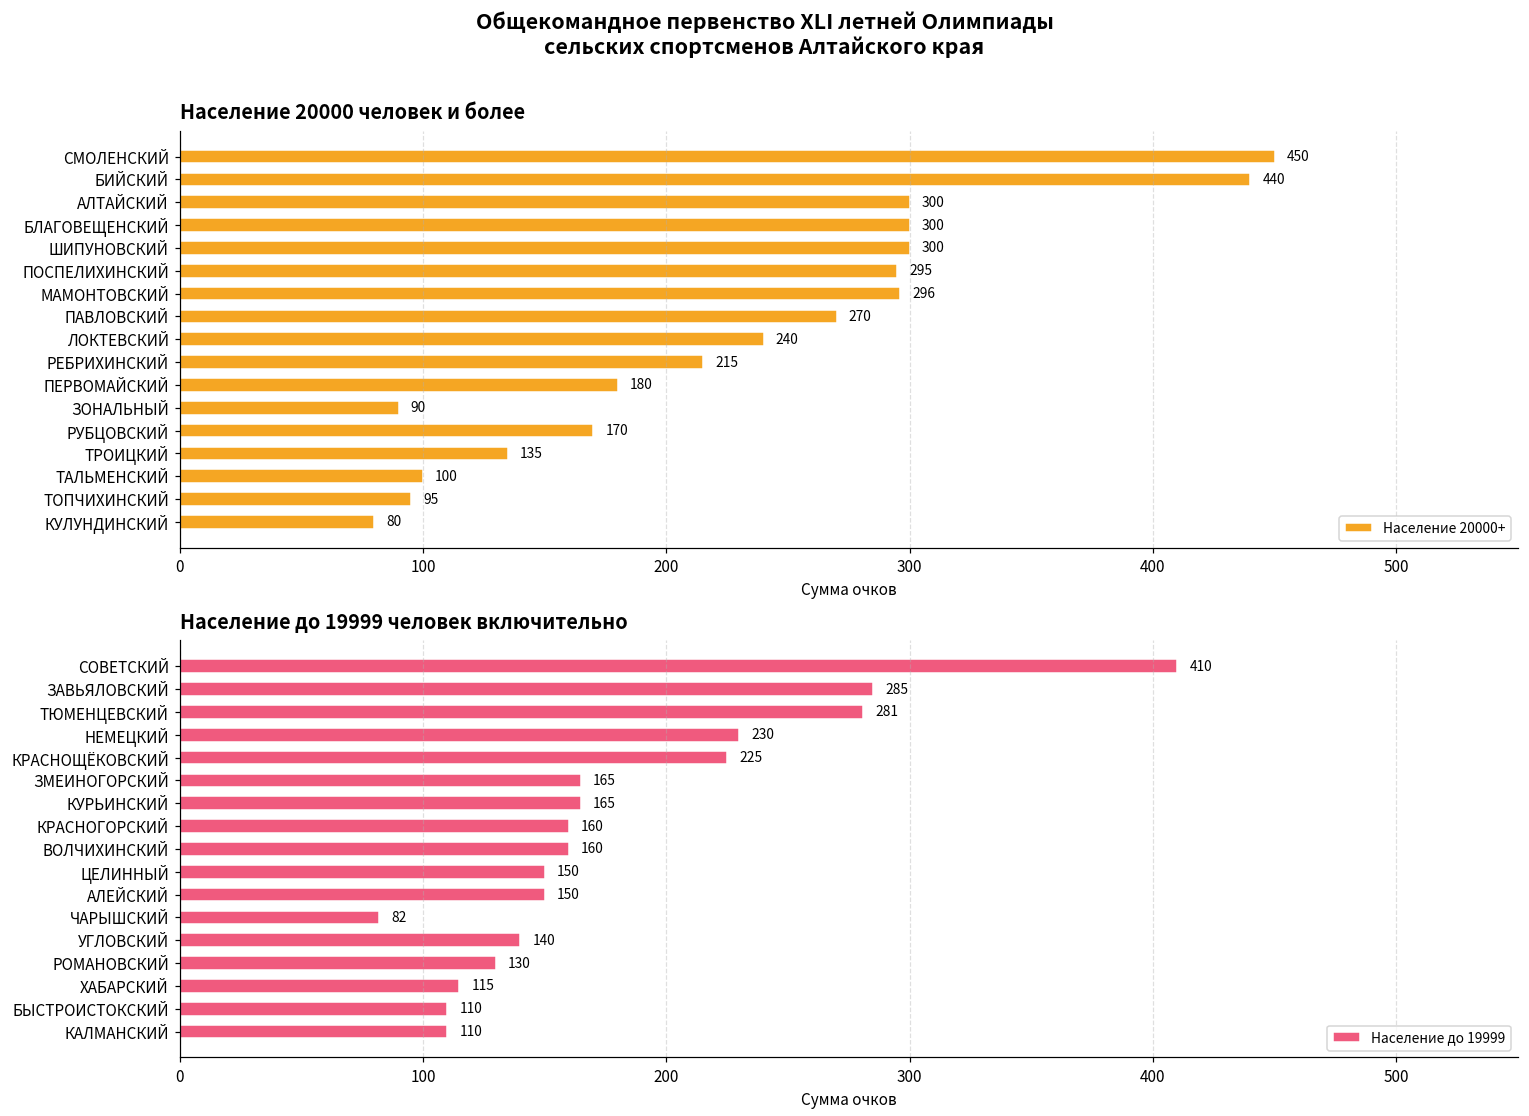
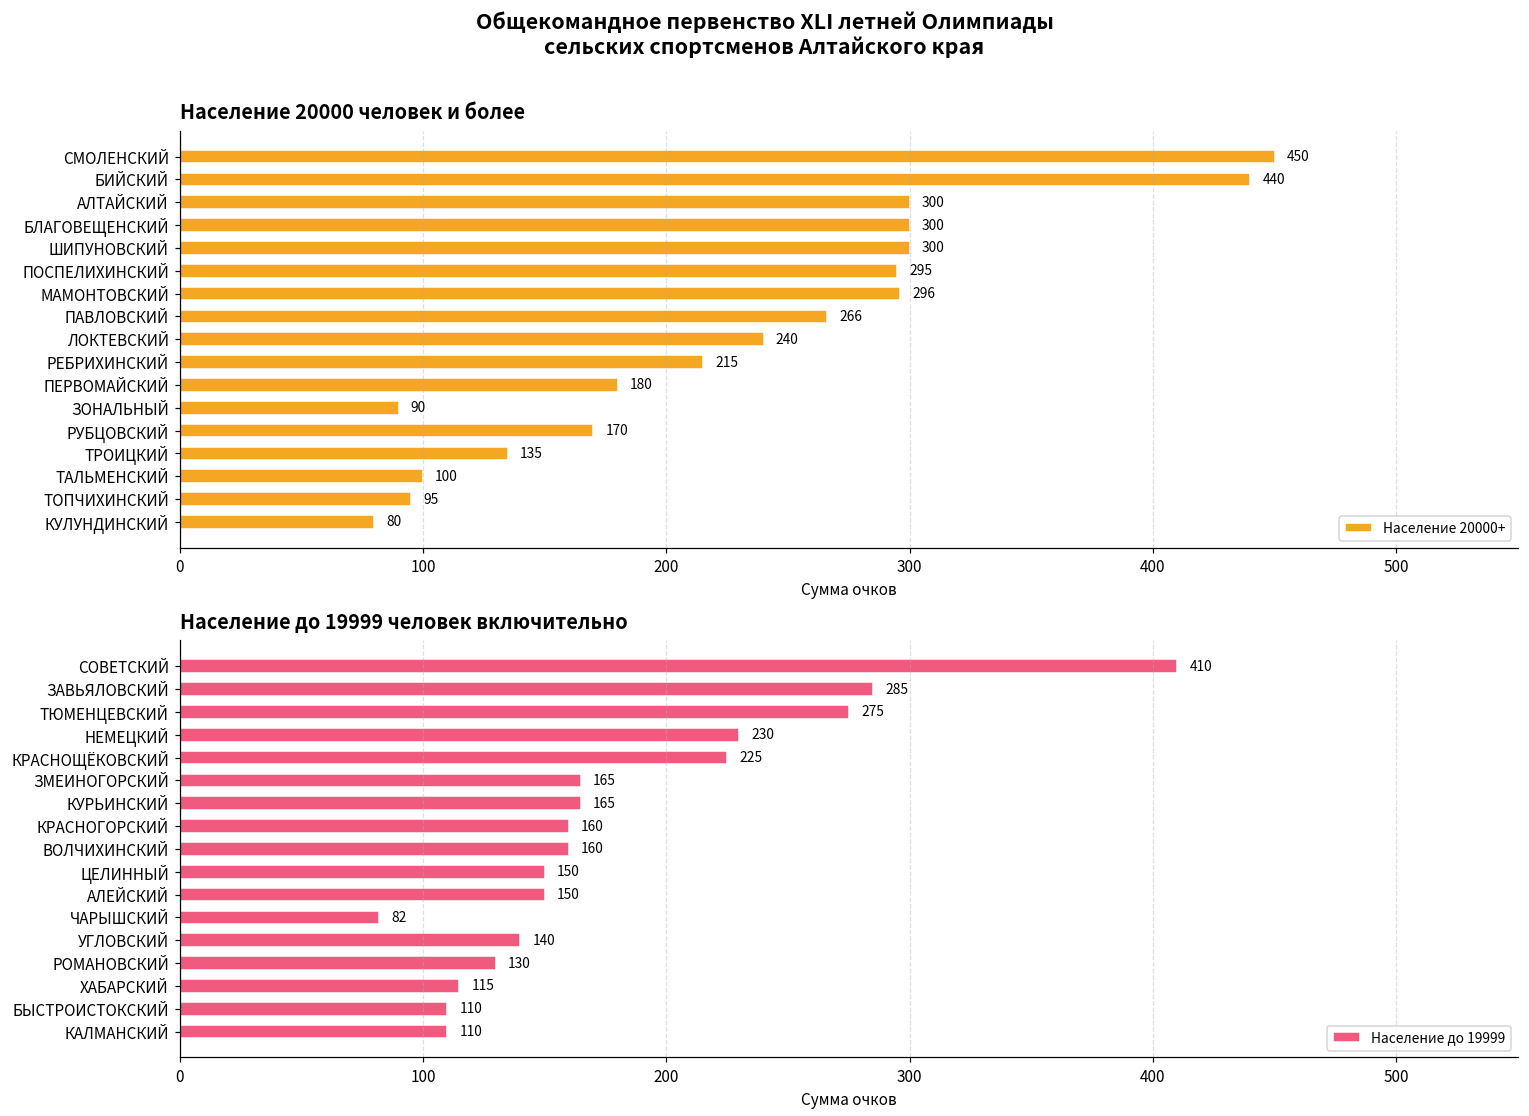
  {
    "Население 20000 человек и более": {
      "СМОЛЕНСКИЙ": 450,
      "БИЙСКИЙ": 440,
      "АЛТАЙСКИЙ": 300,
      "БЛАГОВЕЩЕНСКИЙ": 300,
      "ШИПУНОВСКИЙ": 300,
      "ПОСПЕЛИХИНСКИЙ": 295,
      "МАМОНТОВСКИЙ": 296,
-     "ПАВЛОВСКИЙ": 270,
+     "ПАВЛОВСКИЙ": 266,
      "ЛОКТЕВСКИЙ": 240,
      "РЕБРИХИНСКИЙ": 215,
      "ПЕРВОМАЙСКИЙ": 180,
      "ЗОНАЛЬНЫЙ": 90,
      "РУБЦОВСКИЙ": 170,
      "ТРОИЦКИЙ": 135,
      "ТАЛЬМЕНСКИЙ": 100,
      "ТОПЧИХИНСКИЙ": 95,
      "КУЛУНДИНСКИЙ": 80
    },
    "Население до 19999 человек включительно": {
      "СОВЕТСКИЙ": 410,
      "ЗАВЬЯЛОВСКИЙ": 285,
-     "ТЮМЕНЦЕВСКИЙ": 281,
+     "ТЮМЕНЦЕВСКИЙ": 275,
      "НЕМЕЦКИЙ": 230,
      "КРАСНОЩЁКОВСКИЙ": 225,
      "ЗМЕИНОГОРСКИЙ": 165,
      "КУРЬИНСКИЙ": 165,
      "КРАСНОГОРСКИЙ": 160,
      "ВОЛЧИХИНСКИЙ": 160,
      "ЦЕЛИННЫЙ": 150,
      "АЛЕЙСКИЙ": 150,
      "ЧАРЫШСКИЙ": 82,
      "УГЛОВСКИЙ": 140,
      "РОМАНОВСКИЙ": 130,
      "ХАБАРСКИЙ": 115,
      "БЫСТРОИСТОКСКИЙ": 110,
      "КАЛМАНСКИЙ": 110
    }
  }
